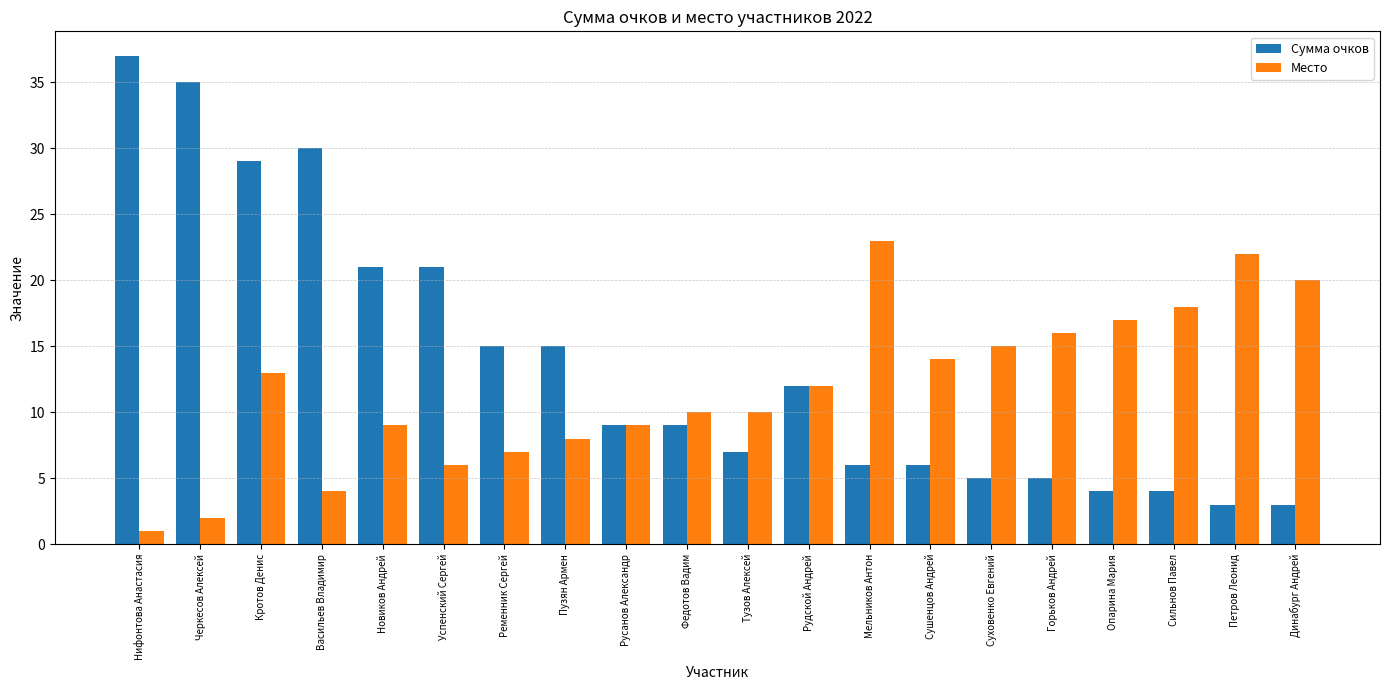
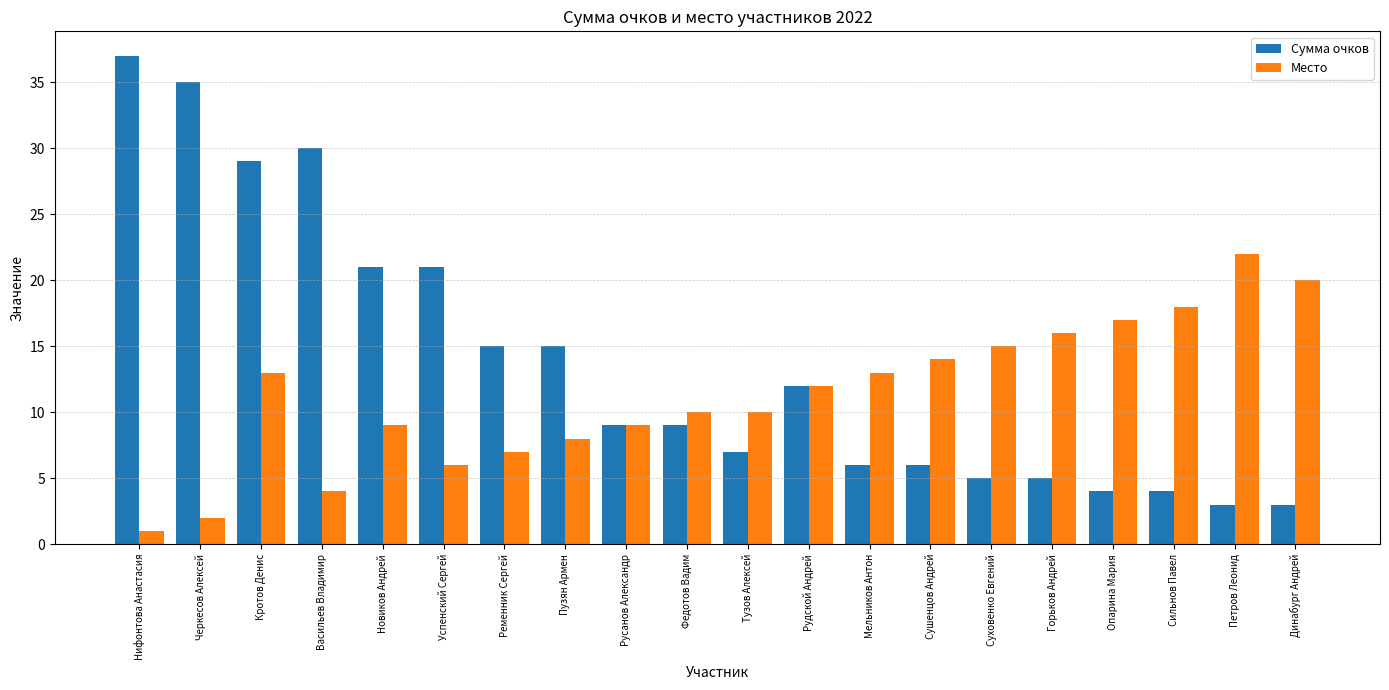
  {
    "Сумма очков": {
      "Нифонтова Анастасия": 37,
      "Черкесов Алексей": 35,
      "Кротов Денис": 29,
      "Васильев Владимир": 30,
      "Новиков Андрей": 21,
      "Успенский Сергей": 21,
      "Ременник Сергей": 15,
      "Пузян Армен": 15,
      "Русанов Александр": 9,
      "Федотов Вадим": 9,
      "Тузов Алексей": 7,
      "Рудской Андрей": 12,
      "Мельников Антон": 6,
      "Сушенцов Андрей": 6,
      "Суховенко Евгений": 5,
      "Горьков Андрей": 5,
      "Опарина Мария": 4,
      "Сильнов Павел": 4,
      "Петров Леонид": 3,
      "Динабург Андрей": 3
    },
    "Место": {
      "Нифонтова Анастасия": 1,
      "Черкесов Алексей": 2,
      "Кротов Денис": 13,
      "Васильев Владимир": 4,
      "Новиков Андрей": 9,
      "Успенский Сергей": 6,
      "Ременник Сергей": 7,
      "Пузян Армен": 8,
      "Русанов Александр": 9,
      "Федотов Вадим": 10,
      "Тузов Алексей": 10,
      "Рудской Андрей": 12,
-     "Мельников Антон": 23,
+     "Мельников Антон": 13,
      "Сушенцов Андрей": 14,
      "Суховенко Евгений": 15,
      "Горьков Андрей": 16,
      "Опарина Мария": 17,
      "Сильнов Павел": 18,
      "Петров Леонид": 22,
      "Динабург Андрей": 20
    }
  }
